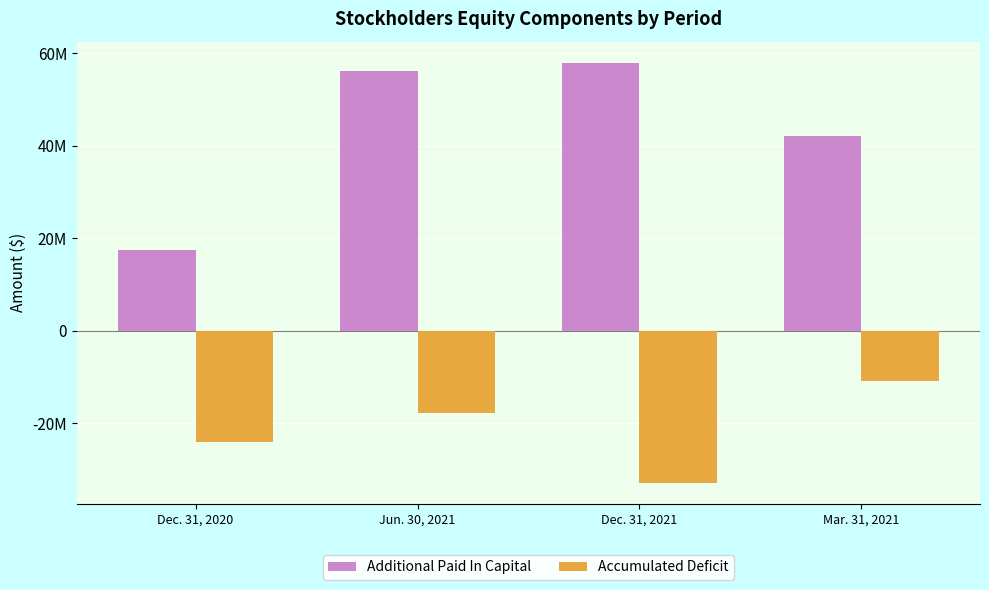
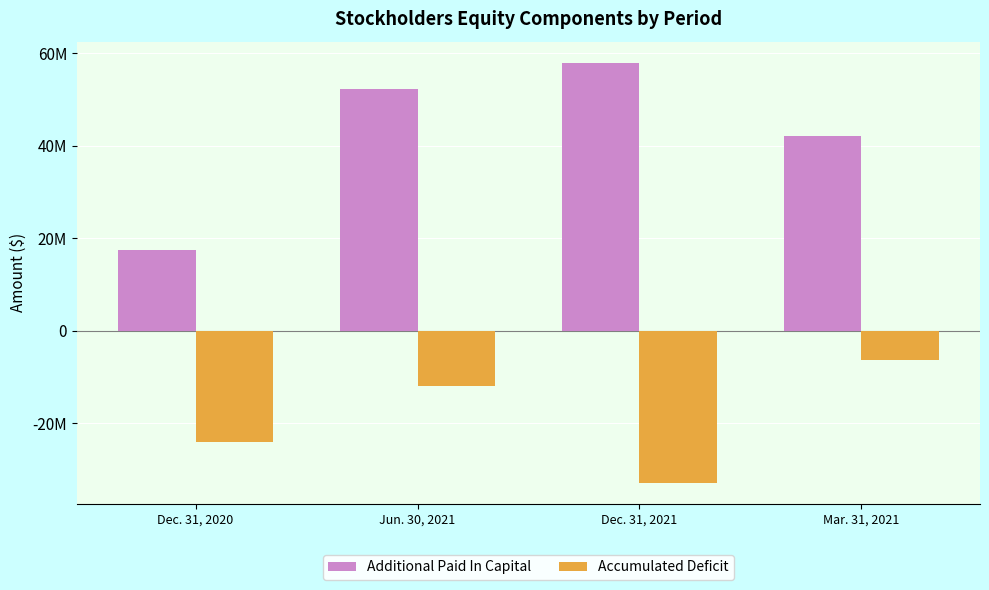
  {
    "Additional Paid In Capital": {
      "Dec. 31, 2020": 18000000,
-     "Jun. 30, 2021": 56000000,
+     "Jun. 30, 2021": 52000000,
      "Dec. 31, 2021": 58000000,
      "Mar. 31, 2021": 42000000
    },
    "Accumulated Deficit": {
      "Dec. 31, 2020": -24000000,
-     "Jun. 30, 2021": -18000000,
+     "Jun. 30, 2021": -12000000,
      "Dec. 31, 2021": -33000000,
-     "Mar. 31, 2021": -11000000
+     "Mar. 31, 2021": -6000000
    }
  }
